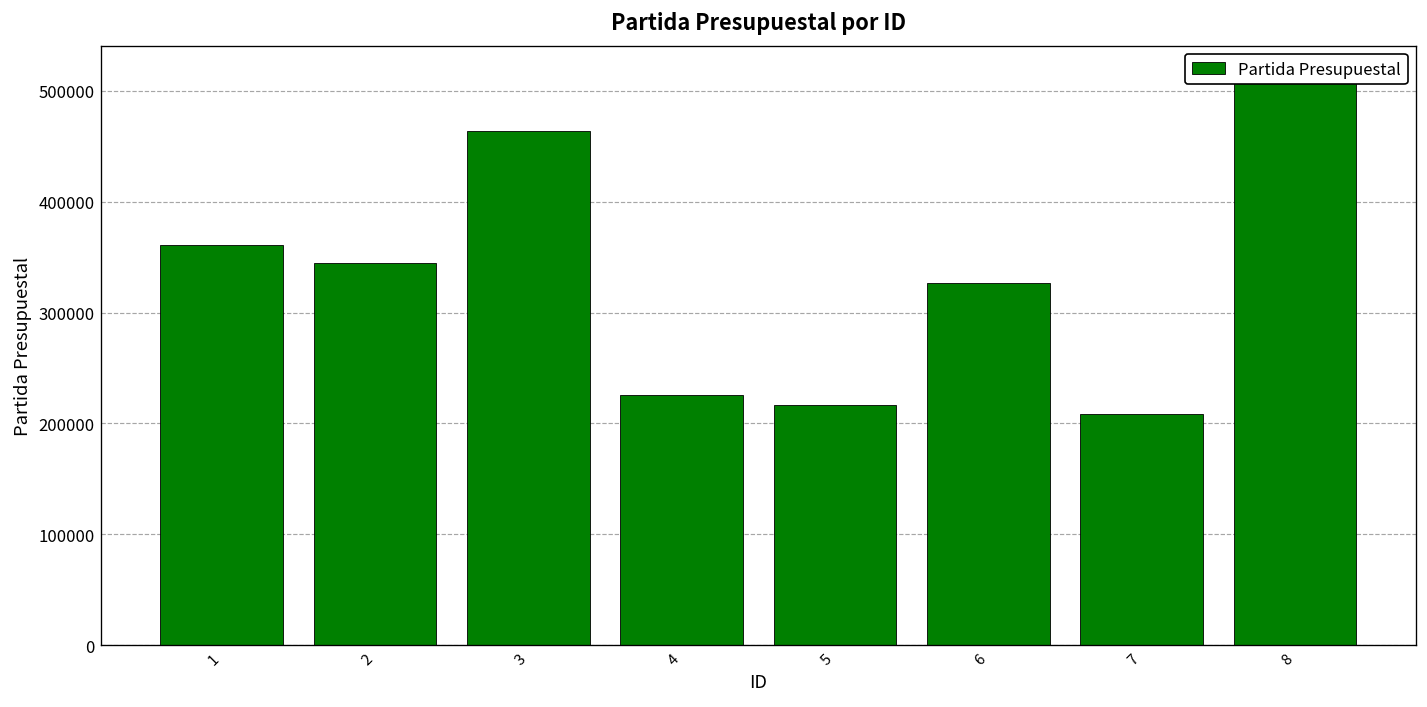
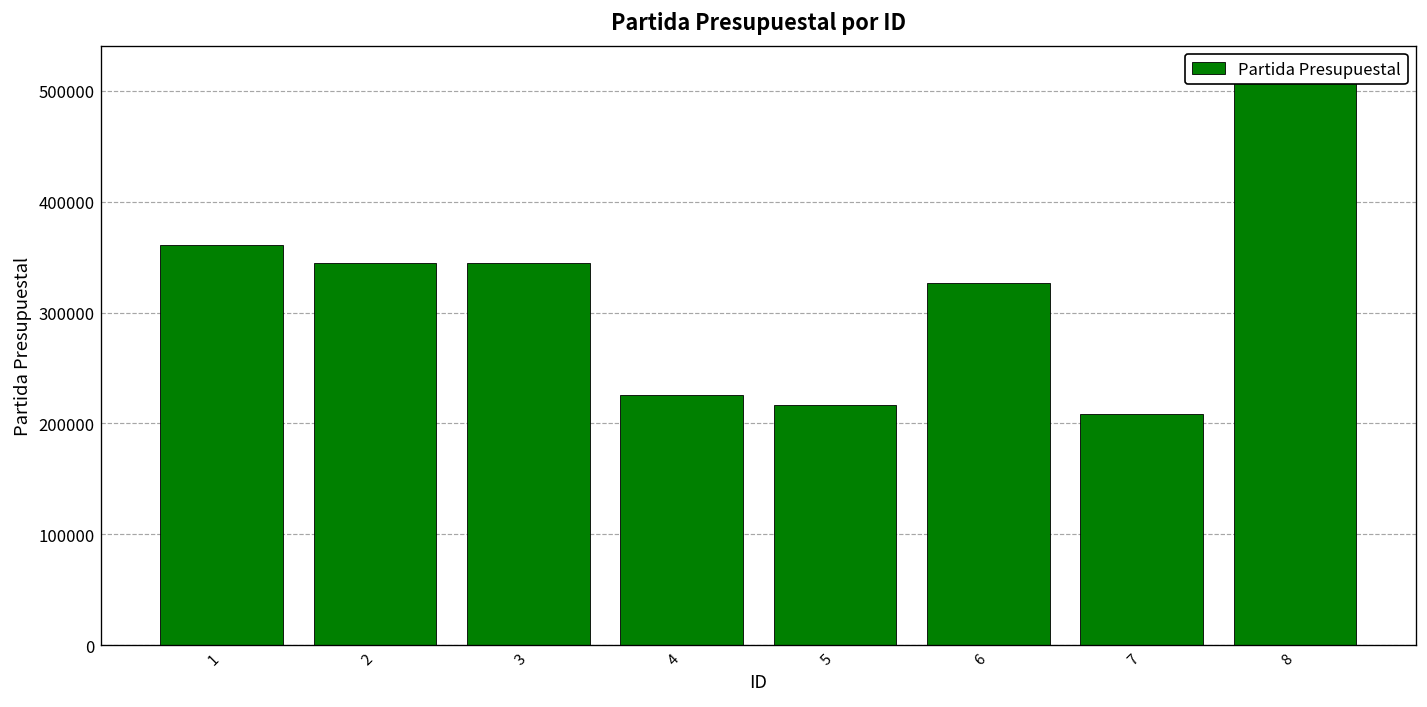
  {
    "1": 360000,
    "2": 350000,
-   "3": 460000,
+   "3": 350000,
    "4": 230000,
    "5": 220000,
    "6": 330000,
    "7": 210000
  }
